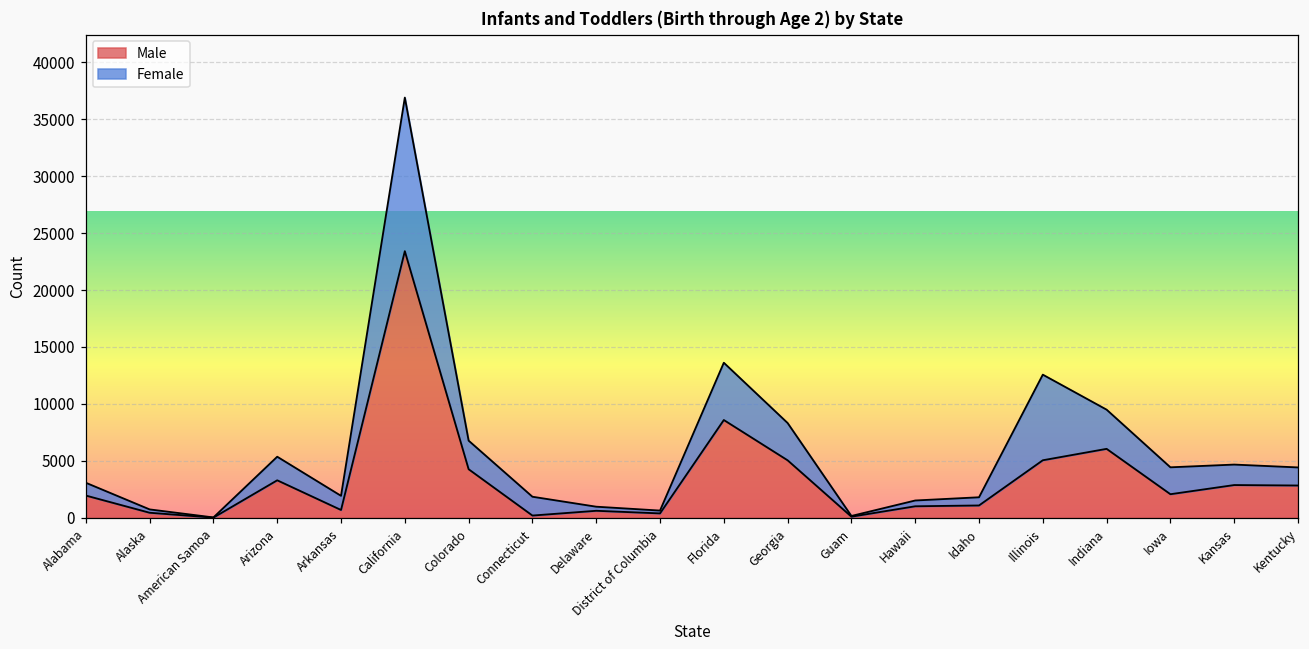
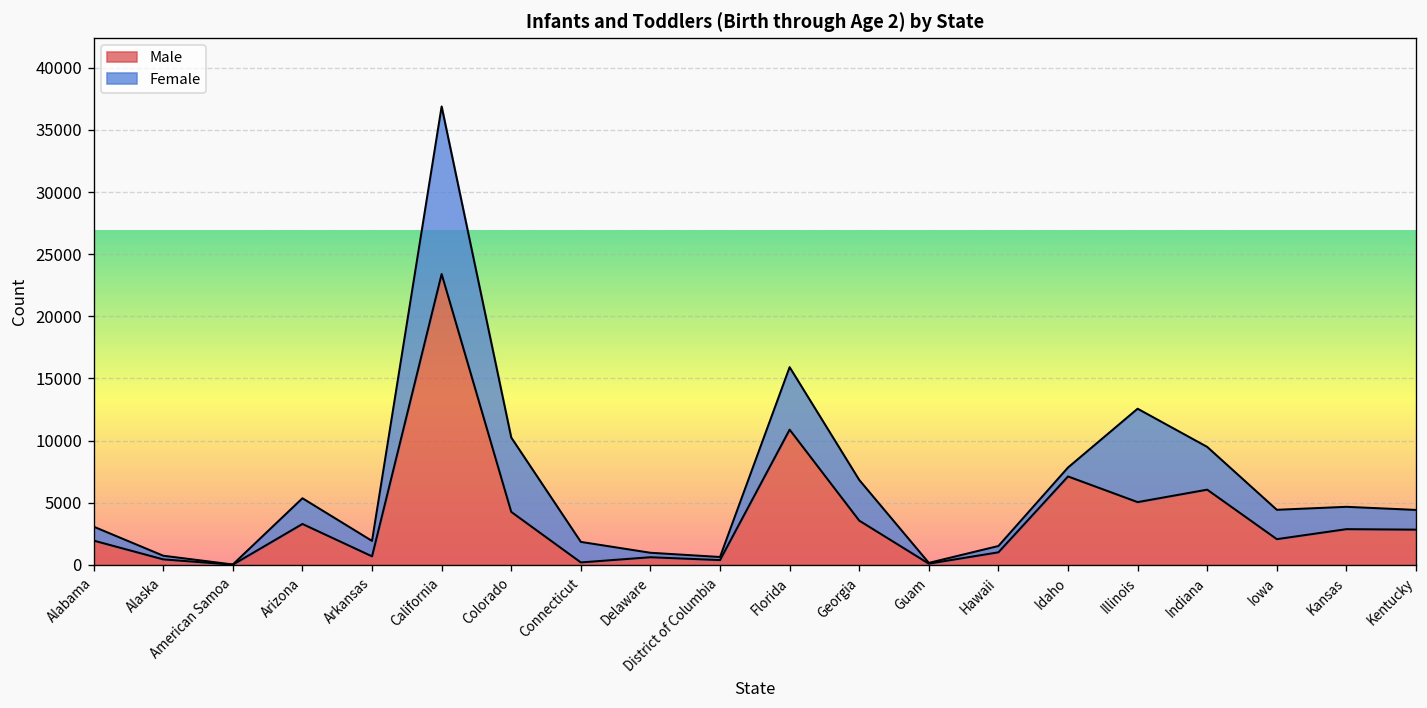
  {
    "Male": {
      "Alabama": 2000,
      "Alaska": 400,
      "Arizona": 3300,
      "Arkansas": 700,
      "California": 23400,
      "Colorado": 4300,
      "Connecticut": 200,
      "Delaware": 600,
-     "Florida": 8600,
-     "Georgia": 5000,
+     "Florida": 10900,
+     "Georgia": 3600,
      "Hawaii": 1000,
-     "Idaho": 1100,
+     "Idaho": 7100,
      "Illinois": 5100,
      "Indiana": 6100,
      "Iowa": 2100,
      "Kansas": 2900,
      "Kentucky": 2800
    },
    "Female": {
      "Alabama": 1100,
      "Alaska": 300,
      "Arizona": 2100,
      "Arkansas": 1200,
      "California": 13500,
-     "Colorado": 2500,
+     "Colorado": 6000,
      "Connecticut": 1700,
      "Delaware": 400,
      "Florida": 5000,
      "Georgia": 3300,
      "Hawaii": 500,
      "Idaho": 700,
      "Illinois": 7500,
      "Indiana": 3400,
      "Iowa": 2400,
      "Kansas": 1800,
      "Kentucky": 1600
    }
  }
